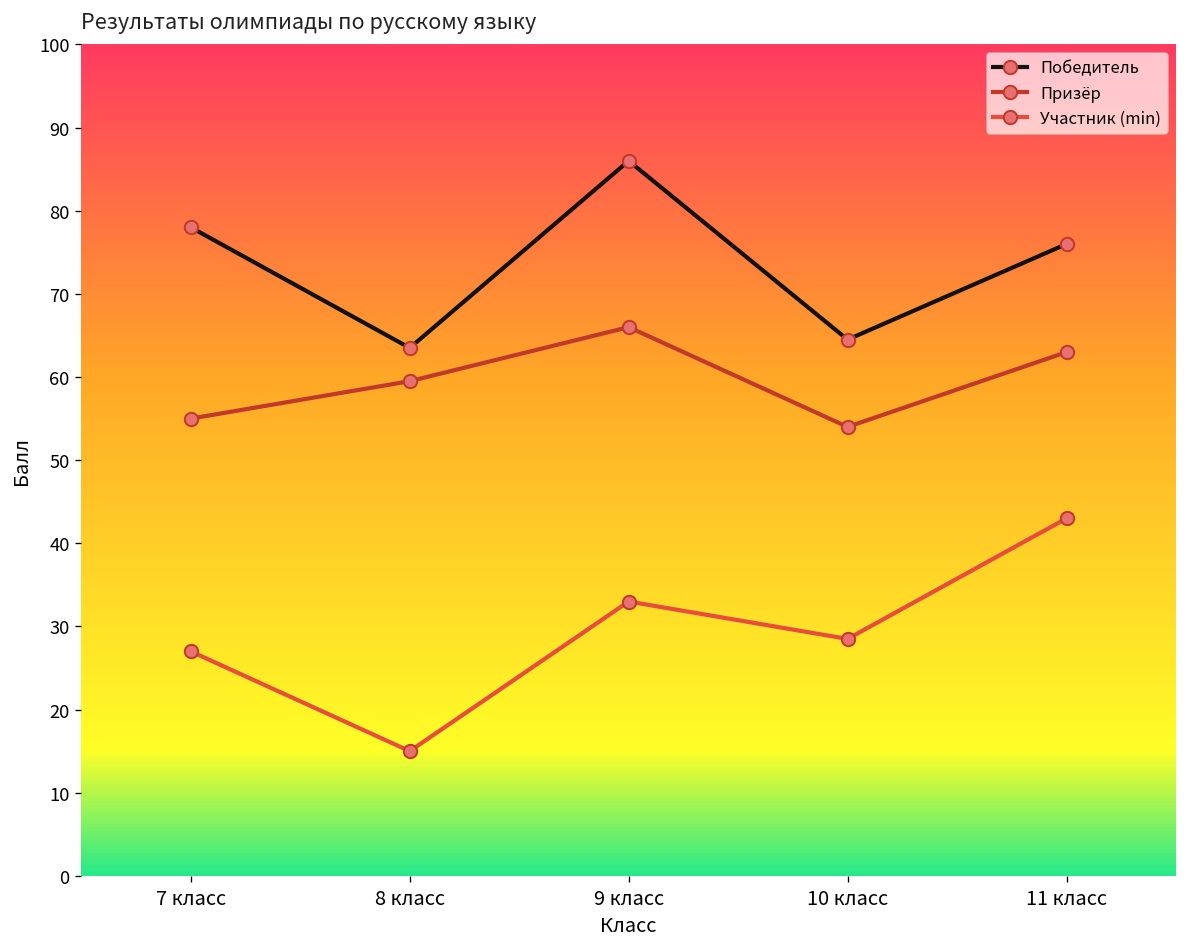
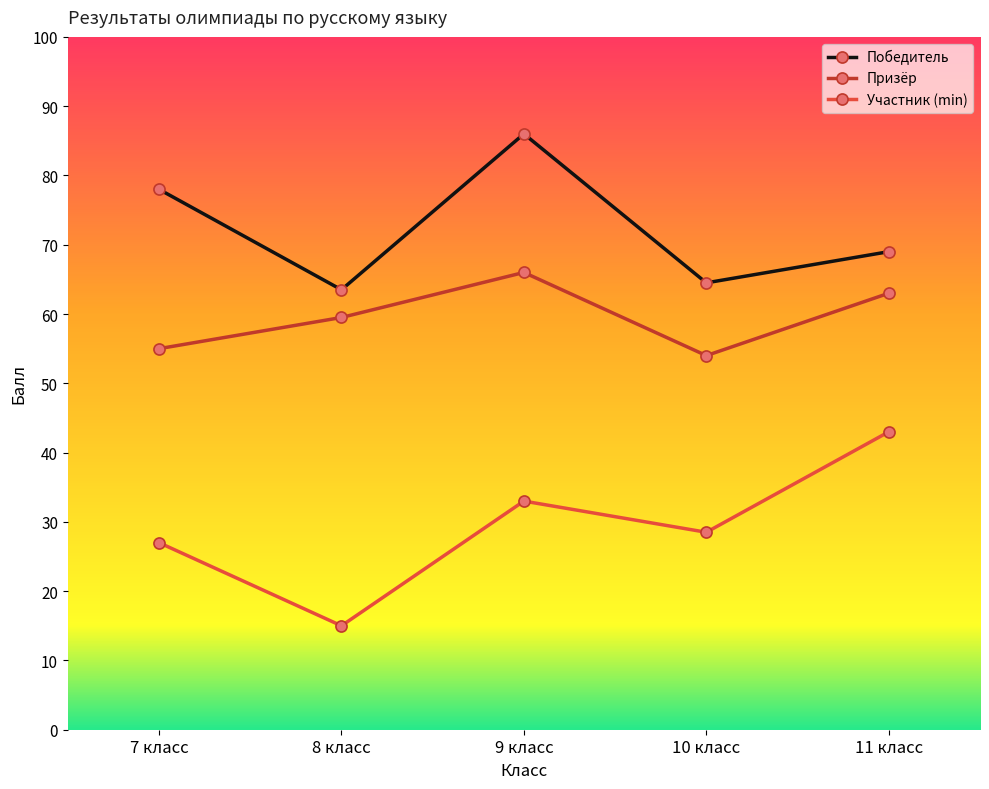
  {
    "Победитель": {
      "7 класс": 78,
      "8 класс": 64,
      "9 класс": 86,
      "10 класс": 65,
-     "11 класс": 76
+     "11 класс": 69
    }
  }
